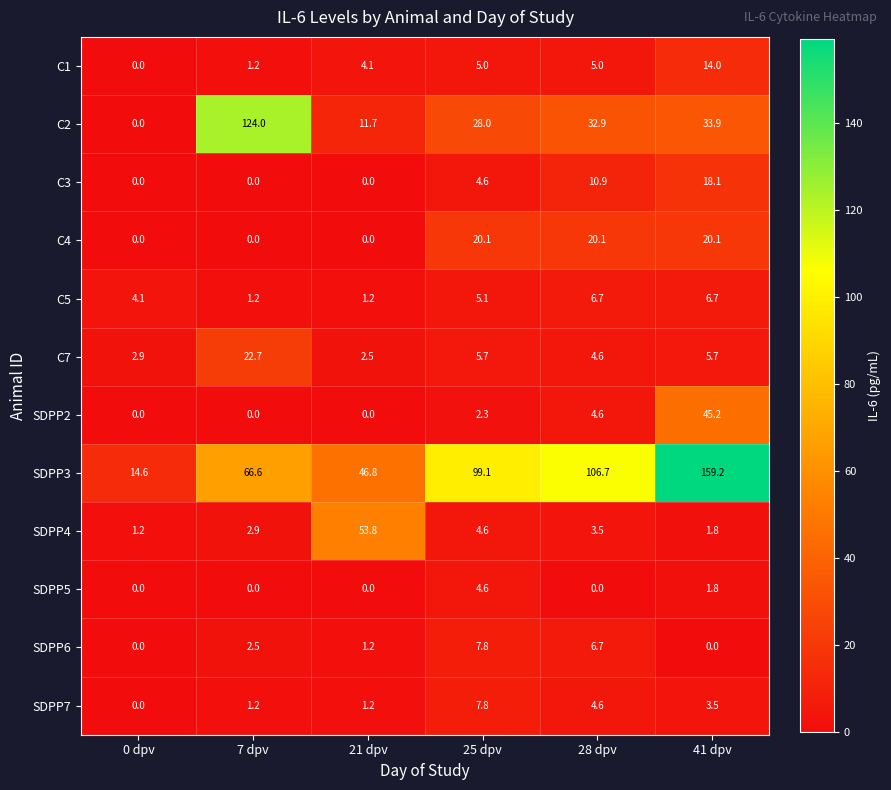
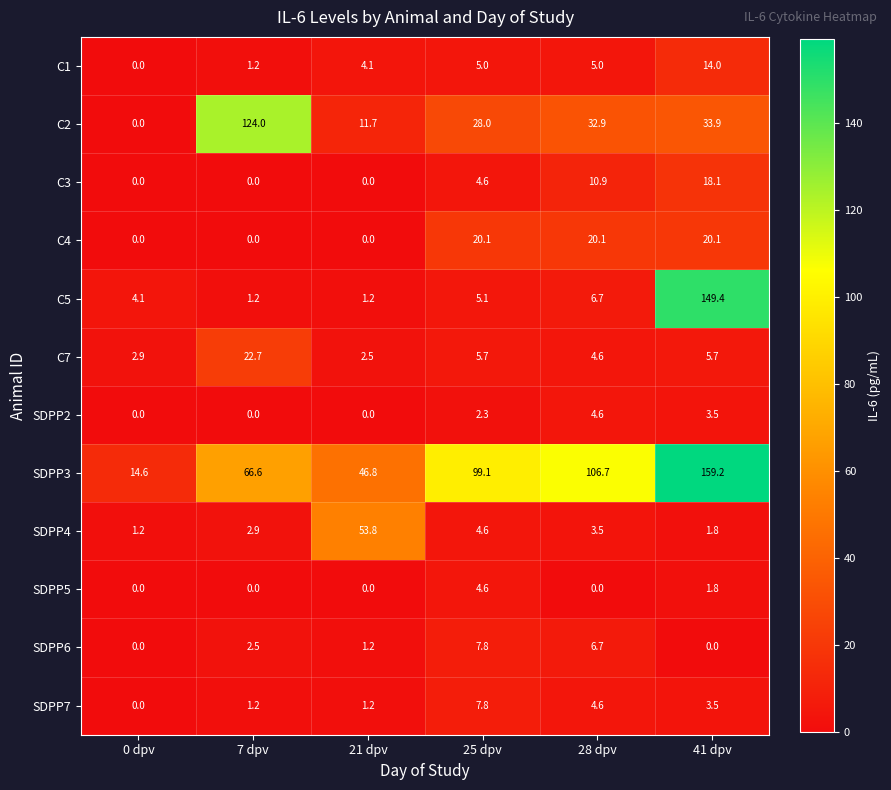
  {
    "C1": {
      "0 dpv": 0.0,
      "7 dpv": 1.2,
      "21 dpv": 4.1,
      "25 dpv": 5.0,
      "28 dpv": 5.0,
      "41 dpv": 14.0
    },
    "C2": {
      "0 dpv": 0.0,
      "7 dpv": 124.0,
      "21 dpv": 11.7,
      "25 dpv": 28.0,
      "28 dpv": 32.9,
      "41 dpv": 33.9
    },
    "C3": {
      "0 dpv": 0.0,
      "7 dpv": 0.0,
      "21 dpv": 0.0,
      "25 dpv": 4.6,
      "28 dpv": 10.9,
      "41 dpv": 18.1
    },
    "C4": {
      "0 dpv": 0.0,
      "7 dpv": 0.0,
      "21 dpv": 0.0,
      "25 dpv": 20.1,
      "28 dpv": 20.1,
      "41 dpv": 20.1
    },
    "C5": {
      "0 dpv": 4.1,
      "7 dpv": 1.2,
      "21 dpv": 1.2,
      "25 dpv": 5.1,
      "28 dpv": 6.7,
-     "41 dpv": 6.7
+     "41 dpv": 149.4
    },
    "C7": {
      "0 dpv": 2.9,
      "7 dpv": 22.7,
      "21 dpv": 2.5,
      "25 dpv": 5.7,
      "28 dpv": 4.6,
      "41 dpv": 5.7
    },
    "SDPP2": {
      "0 dpv": 0.0,
      "7 dpv": 0.0,
      "21 dpv": 0.0,
      "25 dpv": 2.3,
      "28 dpv": 4.6,
-     "41 dpv": 45.2
+     "41 dpv": 3.5
    },
    "SDPP3": {
      "0 dpv": 14.6,
      "7 dpv": 66.6,
      "21 dpv": 46.8,
      "25 dpv": 99.1,
      "28 dpv": 106.7,
      "41 dpv": 159.2
    },
    "SDPP4": {
      "0 dpv": 1.2,
      "7 dpv": 2.9,
      "21 dpv": 53.8,
      "25 dpv": 4.6,
      "28 dpv": 3.5,
      "41 dpv": 1.8
    },
    "SDPP5": {
      "0 dpv": 0.0,
      "7 dpv": 0.0,
      "21 dpv": 0.0,
      "25 dpv": 4.6,
      "28 dpv": 0.0,
      "41 dpv": 1.8
    },
    "SDPP6": {
      "0 dpv": 0.0,
      "7 dpv": 2.5,
      "21 dpv": 1.2,
      "25 dpv": 7.8,
      "28 dpv": 6.7,
      "41 dpv": 0.0
    },
    "SDPP7": {
      "0 dpv": 0.0,
      "7 dpv": 1.2,
      "21 dpv": 1.2,
      "25 dpv": 7.8,
      "28 dpv": 4.6,
      "41 dpv": 3.5
    }
  }
